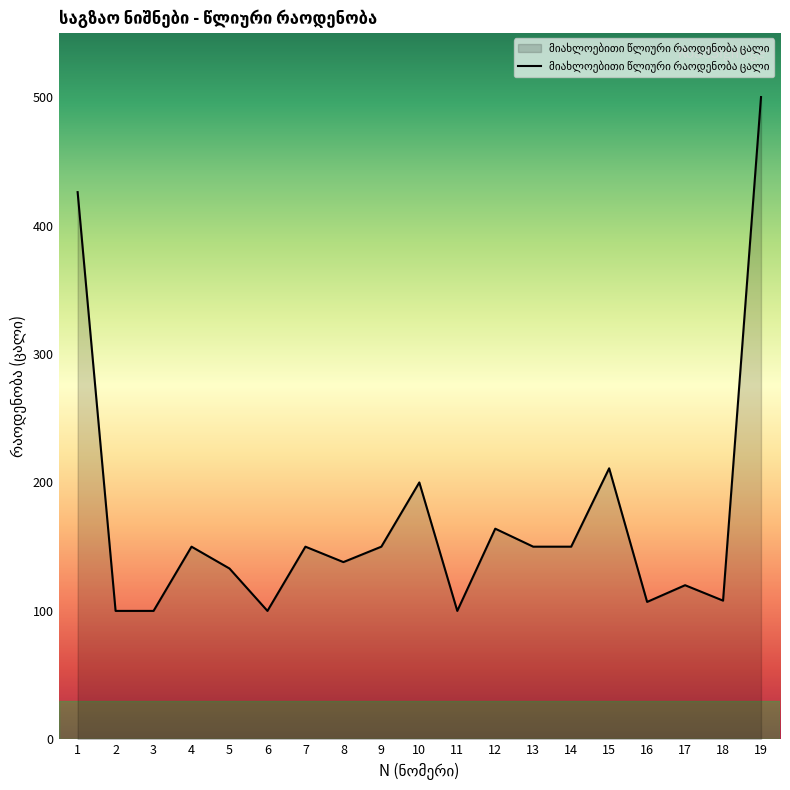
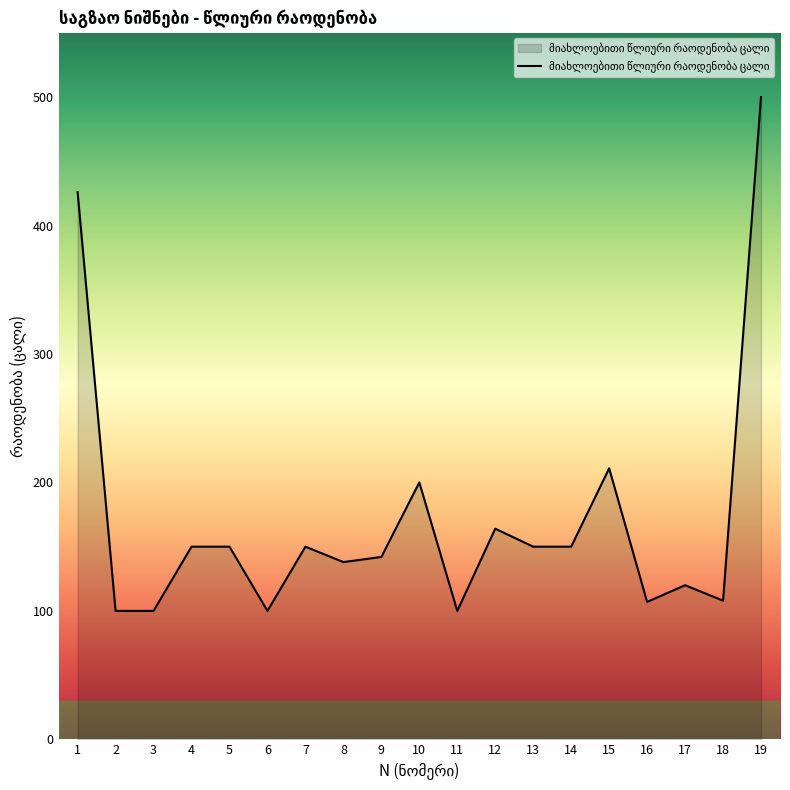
  {
    "1": 426,
    "2": 100,
    "3": 100,
    "4": 150,
-   "5": 133,
+   "5": 150,
    "6": 100,
    "7": 150,
    "8": 138,
-   "9": 150,
+   "9": 142,
    "10": 200,
    "11": 100,
    "12": 164,
    "13": 150,
    "14": 150,
    "15": 211,
    "16": 107,
    "17": 120,
    "18": 108,
    "19": 500
  }
